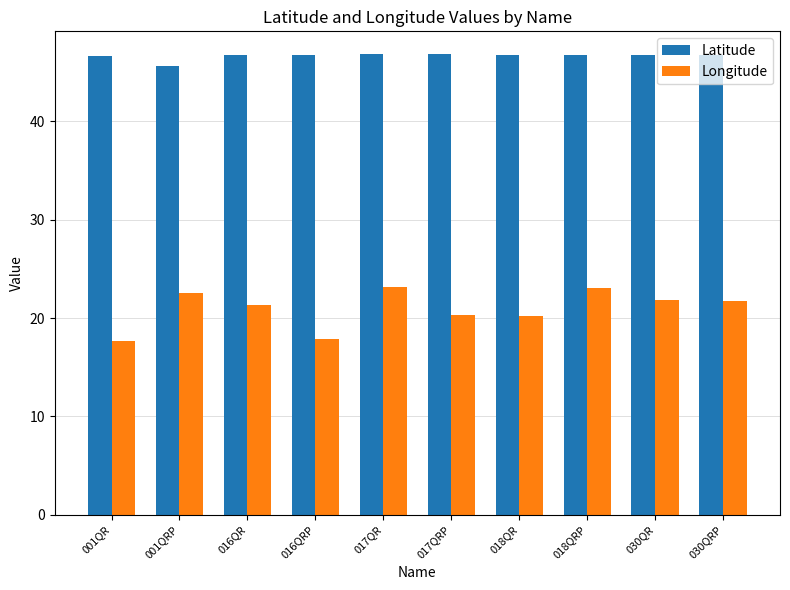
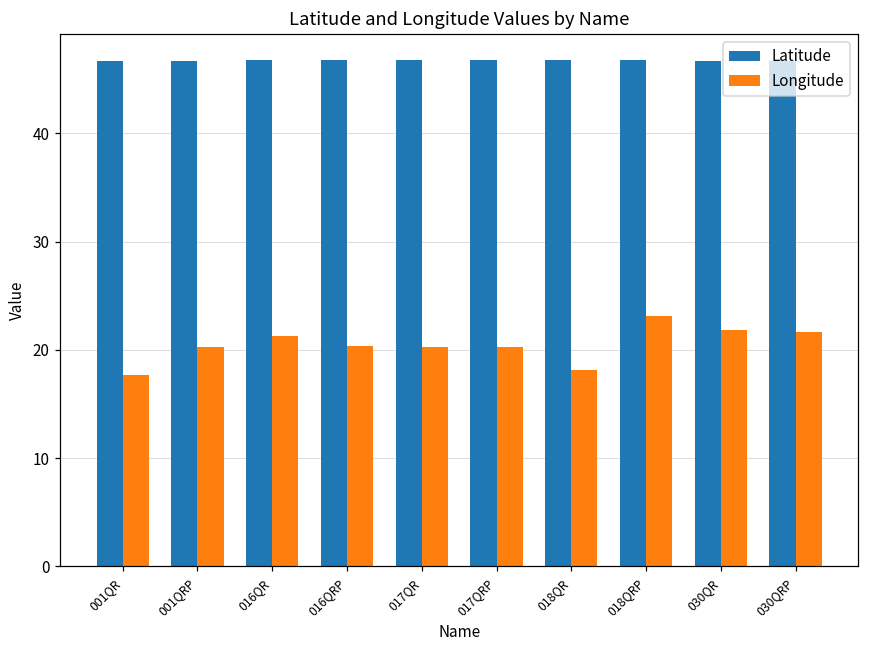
  {
    "Latitude": {
      "001QR": 47,
-     "001QRP": 46,
+     "001QRP": 47,
      "016QR": 47,
      "016QRP": 47,
      "017QR": 47,
      "017QRP": 47,
      "018QR": 47,
      "018QRP": 47,
      "030QR": 47
    },
    "Longitude": {
      "001QR": 18,
-     "001QRP": 23,
+     "001QRP": 20,
      "016QR": 21,
-     "016QRP": 18,
-     "017QR": 23,
+     "016QRP": 20,
+     "017QR": 20,
      "017QRP": 20,
-     "018QR": 20,
+     "018QR": 18,
      "018QRP": 23,
      "030QR": 22,
      "030QRP": 22
    }
  }
